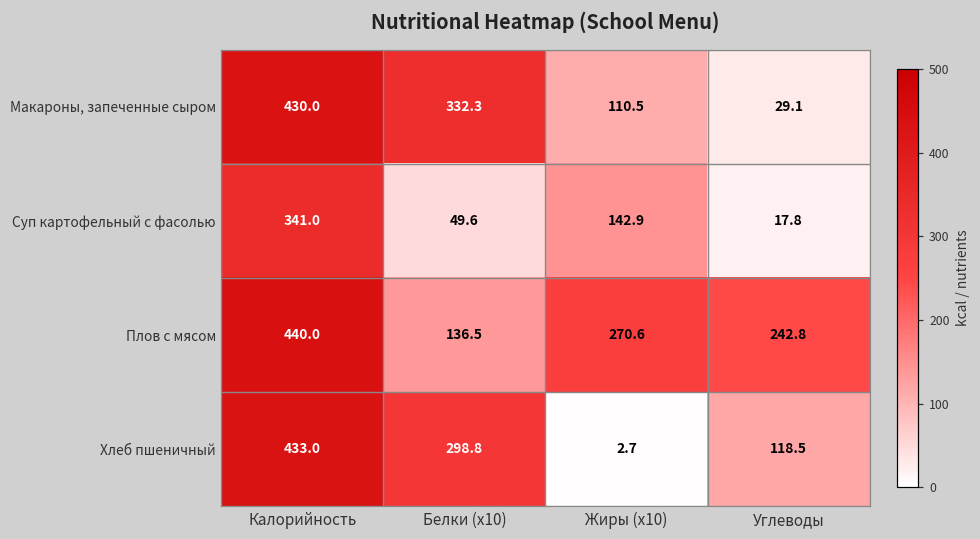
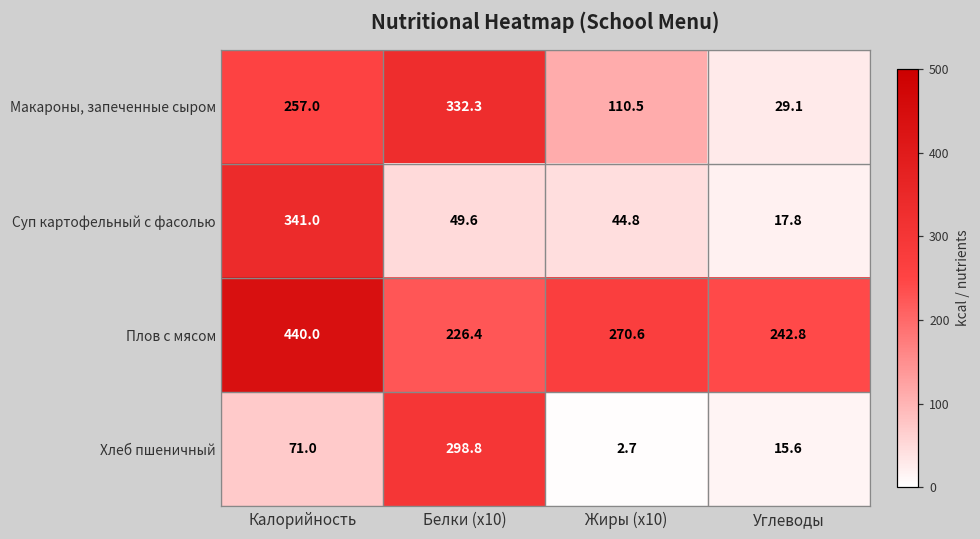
  {
    "Макароны, запеченные сыром": {
-     "Калорийность": 430.0,
+     "Калорийность": 257.0,
      "Белки (x10)": 332.3,
      "Жиры (x10)": 110.5,
      "Углеводы": 29.1
    },
    "Суп картофельный с фасолью": {
      "Калорийность": 341.0,
      "Белки (x10)": 49.6,
-     "Жиры (x10)": 142.9,
+     "Жиры (x10)": 44.8,
      "Углеводы": 17.8
    },
    "Плов с мясом": {
      "Калорийность": 440.0,
-     "Белки (x10)": 136.5,
+     "Белки (x10)": 226.4,
      "Жиры (x10)": 270.6,
      "Углеводы": 242.8
    },
    "Хлеб пшеничный": {
-     "Калорийность": 433.0,
+     "Калорийность": 71.0,
      "Белки (x10)": 298.8,
      "Жиры (x10)": 2.7,
-     "Углеводы": 118.5
+     "Углеводы": 15.6
    }
  }
